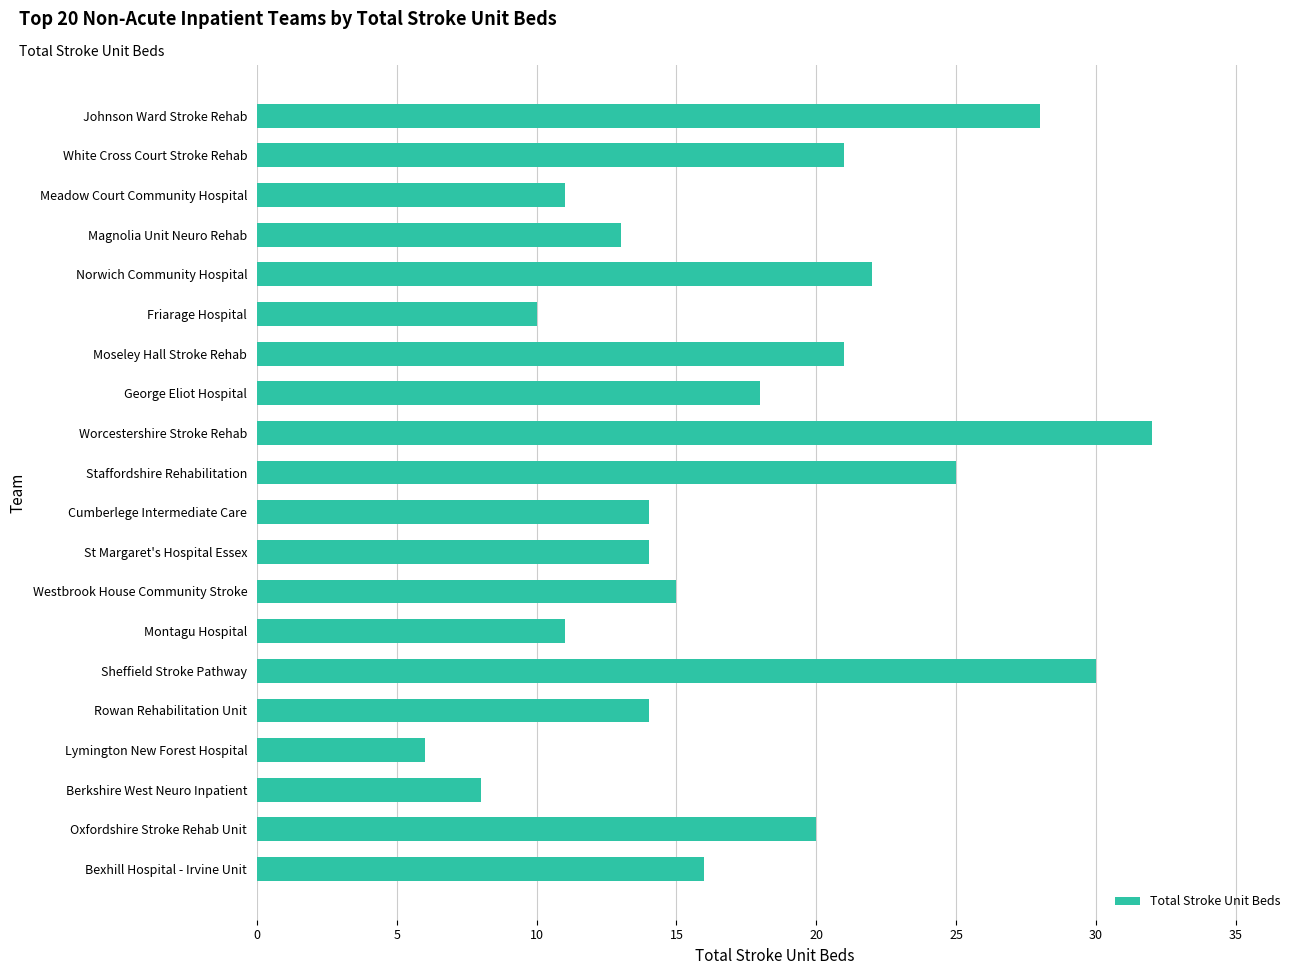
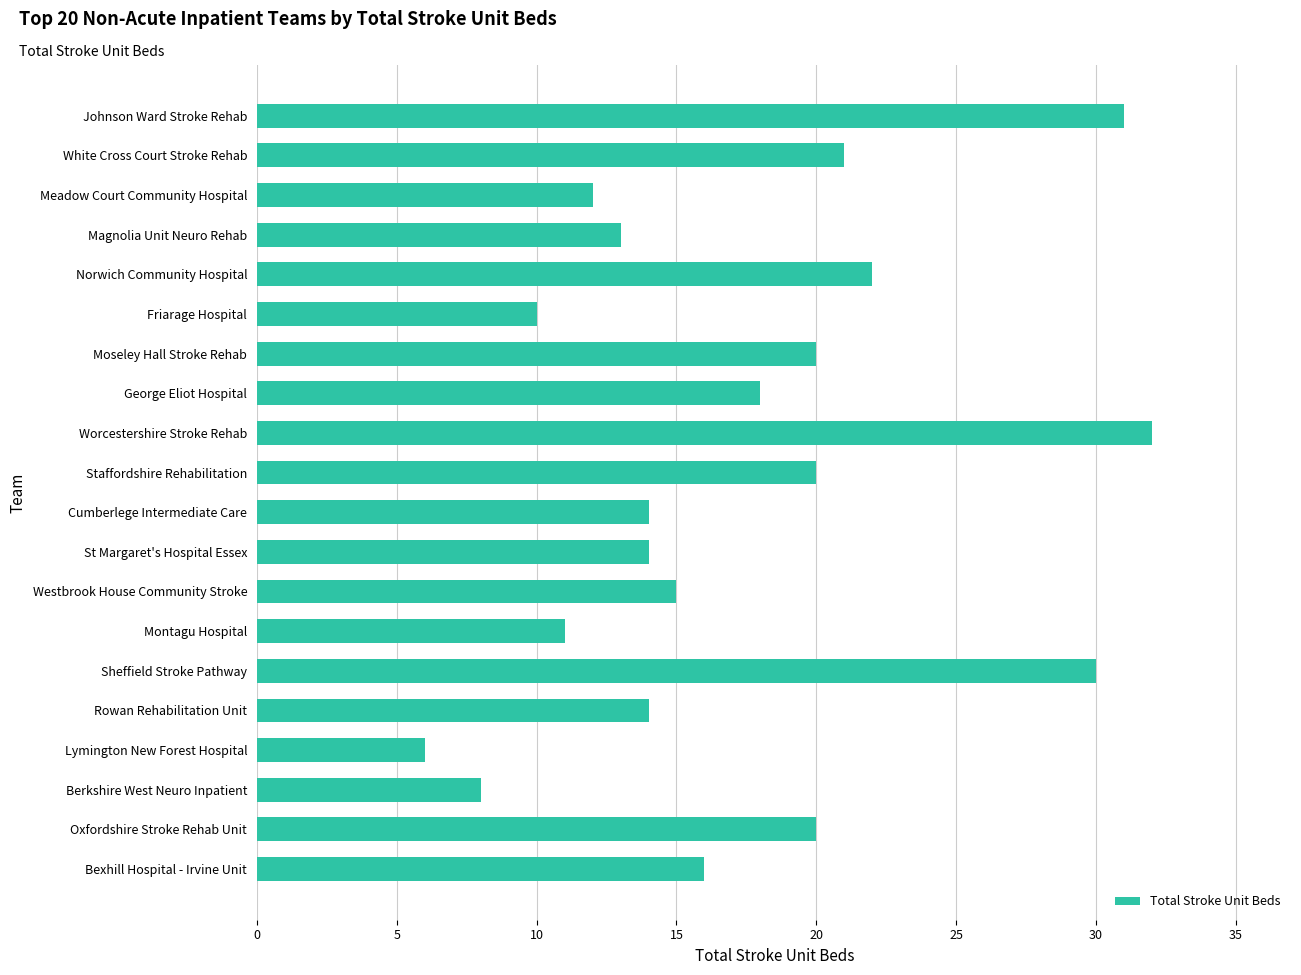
  {
-   "Johnson Ward Stroke Rehab": 28,
+   "Johnson Ward Stroke Rehab": 31,
    "White Cross Court Stroke Rehab": 21,
-   "Meadow Court Community Hospital": 11,
+   "Meadow Court Community Hospital": 12,
    "Magnolia Unit Neuro Rehab": 13,
    "Norwich Community Hospital": 22,
    "Friarage Hospital": 10,
-   "Moseley Hall Stroke Rehab": 21,
+   "Moseley Hall Stroke Rehab": 20,
    "George Eliot Hospital": 18,
    "Worcestershire Stroke Rehab": 32,
-   "Staffordshire Rehabilitation": 25,
+   "Staffordshire Rehabilitation": 20,
    "Cumberlege Intermediate Care": 14,
    "St Margaret's Hospital Essex": 14,
    "Westbrook House Community Stroke": 15,
    "Montagu Hospital": 11,
    "Sheffield Stroke Pathway": 30,
    "Rowan Rehabilitation Unit": 14,
    "Lymington New Forest Hospital": 6,
    "Berkshire West Neuro Inpatient": 8,
    "Oxfordshire Stroke Rehab Unit": 20,
    "Bexhill Hospital - Irvine Unit": 16
  }
